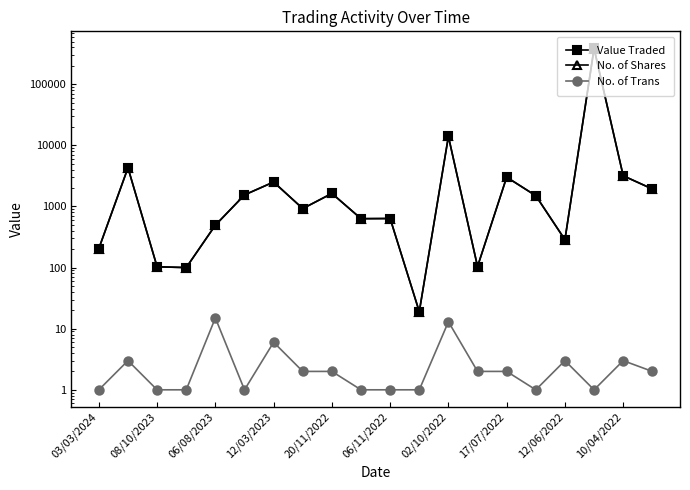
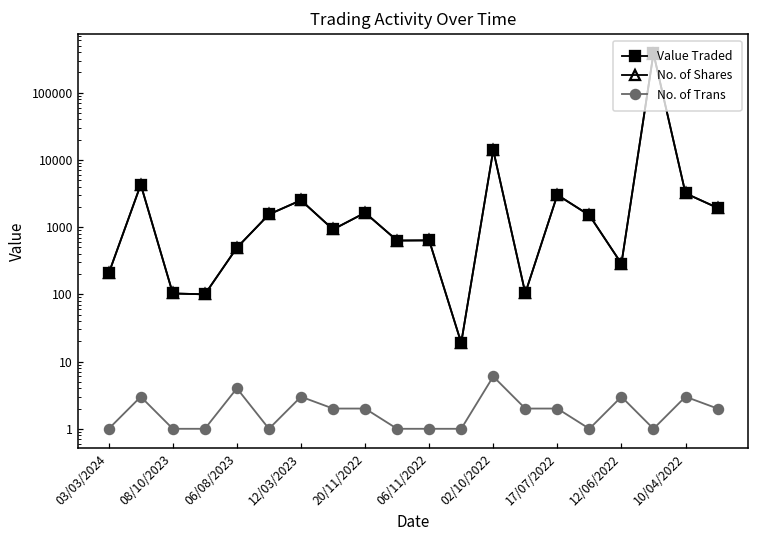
  {
    "No. of Trans": {
      "03/03/2024": 1,
      "08/10/2023": 1,
-     "06/08/2023": 15,
-     "12/03/2023": 6,
+     "06/08/2023": 4,
+     "12/03/2023": 3,
      "20/11/2022": 2,
      "06/11/2022": 1,
-     "02/10/2022": 13,
+     "02/10/2022": 6,
      "17/07/2022": 2,
      "12/06/2022": 3,
      "10/04/2022": 3
    }
  }
